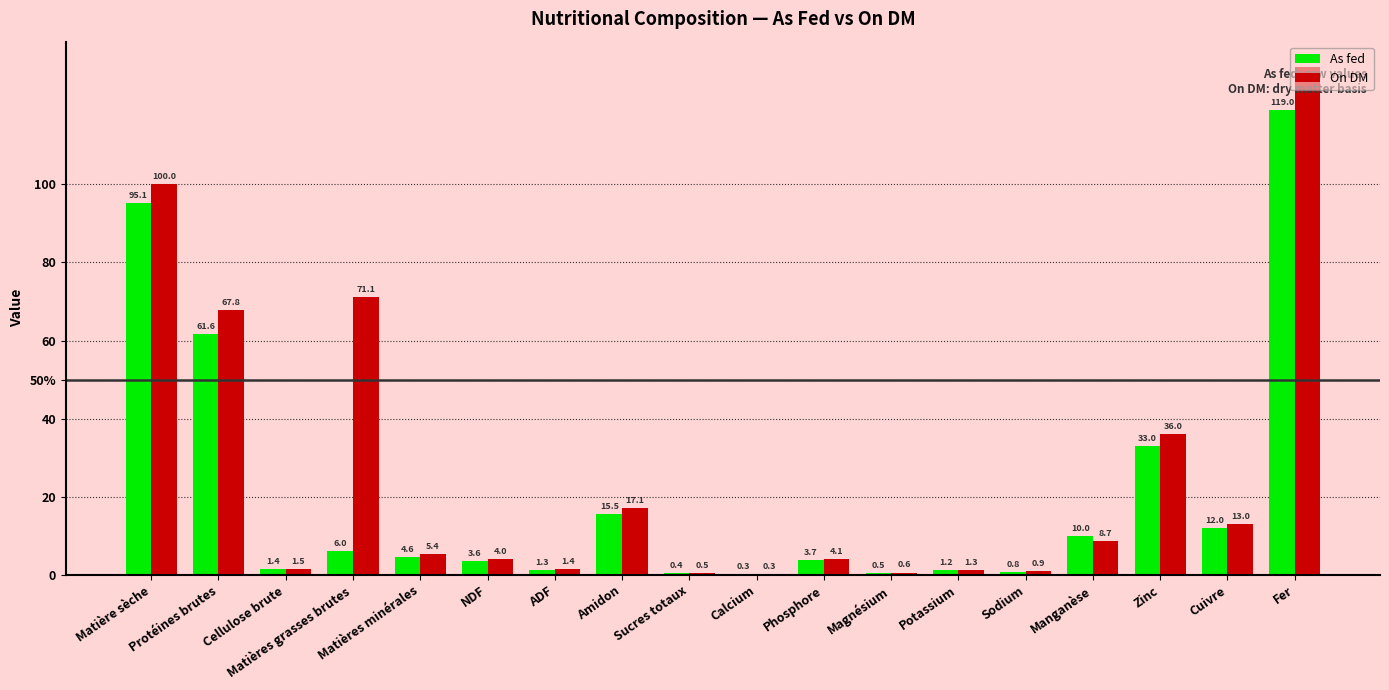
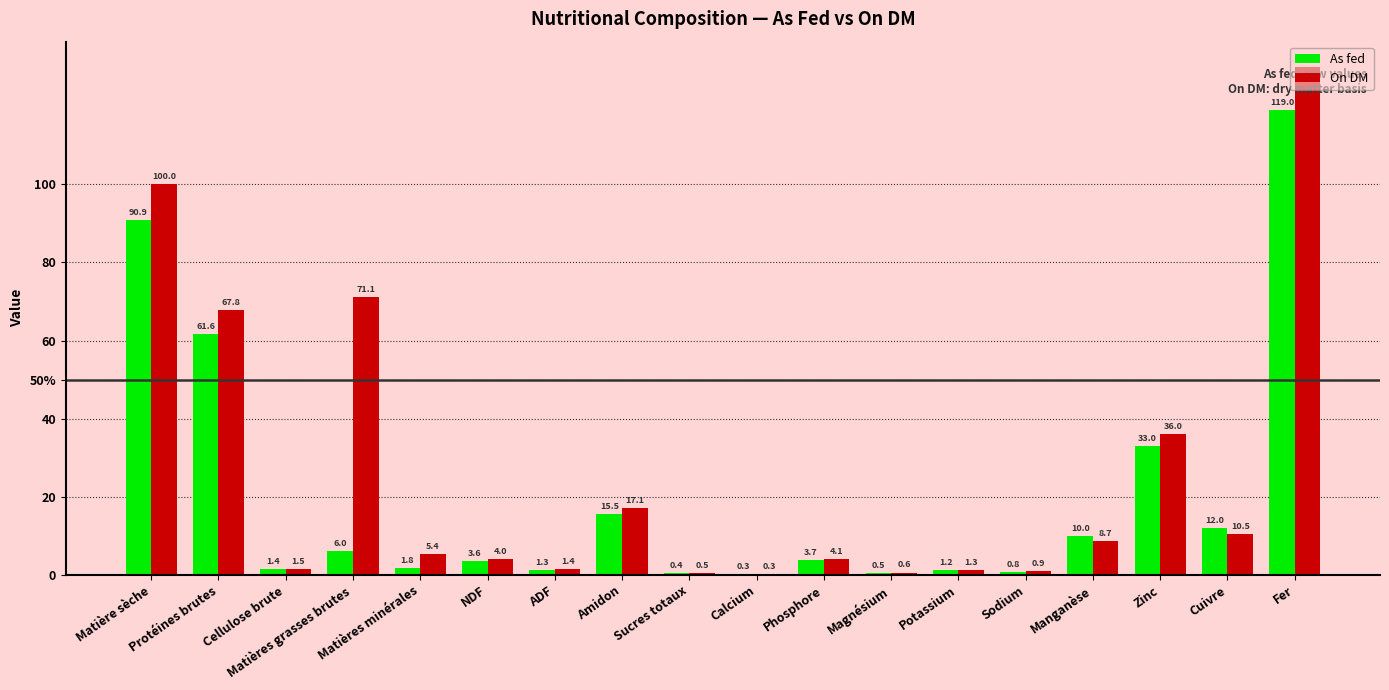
  {
    "As fed": {
-     "Matière sèche": 95.1,
+     "Matière sèche": 90.9,
      "Protéines brutes": 61.6,
      "Cellulose brute": 1.4,
      "Matières grasses brutes": 6.0,
-     "Matières minérales": 4.6,
+     "Matières minérales": 1.8,
      "NDF": 3.6,
      "ADF": 1.3,
      "Amidon": 15.5,
      "Sucres totaux": 0.4,
      "Calcium": 0.3,
      "Phosphore": 3.7,
      "Magnésium": 0.5,
      "Potassium": 1.2,
      "Sodium": 0.8,
      "Manganèse": 10.0,
      "Zinc": 33.0,
      "Cuivre": 12.0,
      "Fer": 119.0
    },
    "On DM": {
      "Matière sèche": 100.0,
      "Protéines brutes": 67.8,
      "Cellulose brute": 1.5,
      "Matières grasses brutes": 71.1,
      "Matières minérales": 5.4,
      "NDF": 4.0,
      "ADF": 1.4,
      "Amidon": 17.1,
      "Sucres totaux": 0.5,
      "Calcium": 0.3,
      "Phosphore": 4.1,
      "Magnésium": 0.6,
      "Potassium": 1.3,
      "Sodium": 0.9,
      "Manganèse": 8.7,
      "Zinc": 36.0,
-     "Cuivre": 13.0
+     "Cuivre": 10.5
    }
  }
